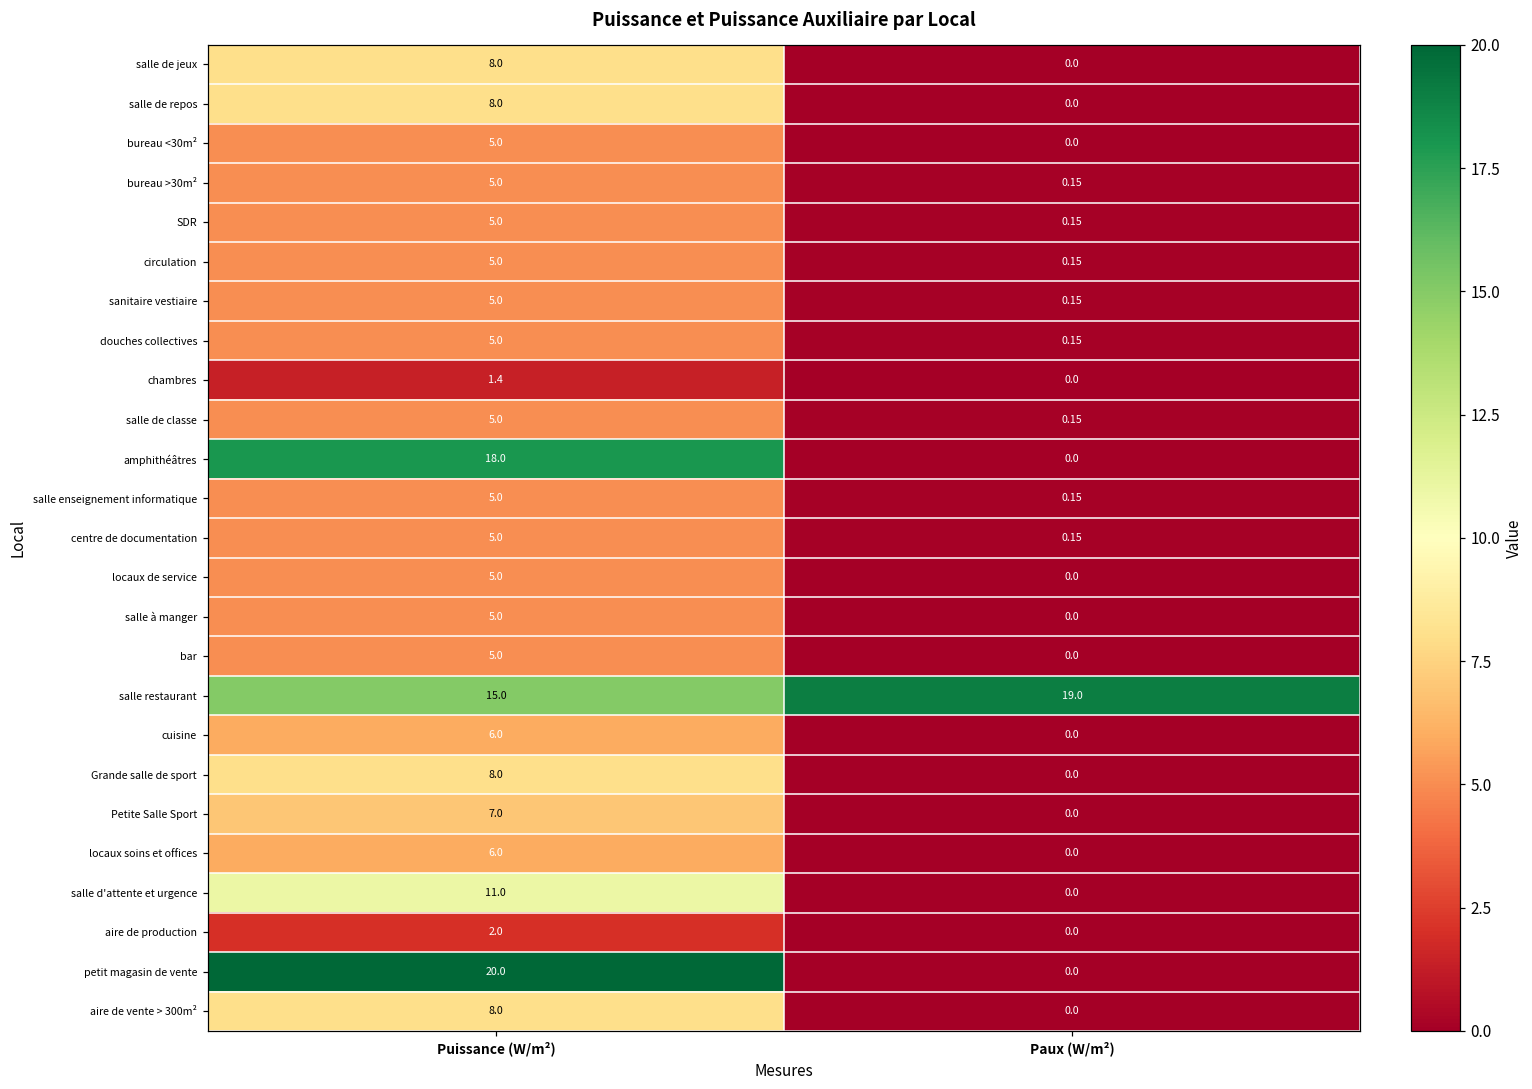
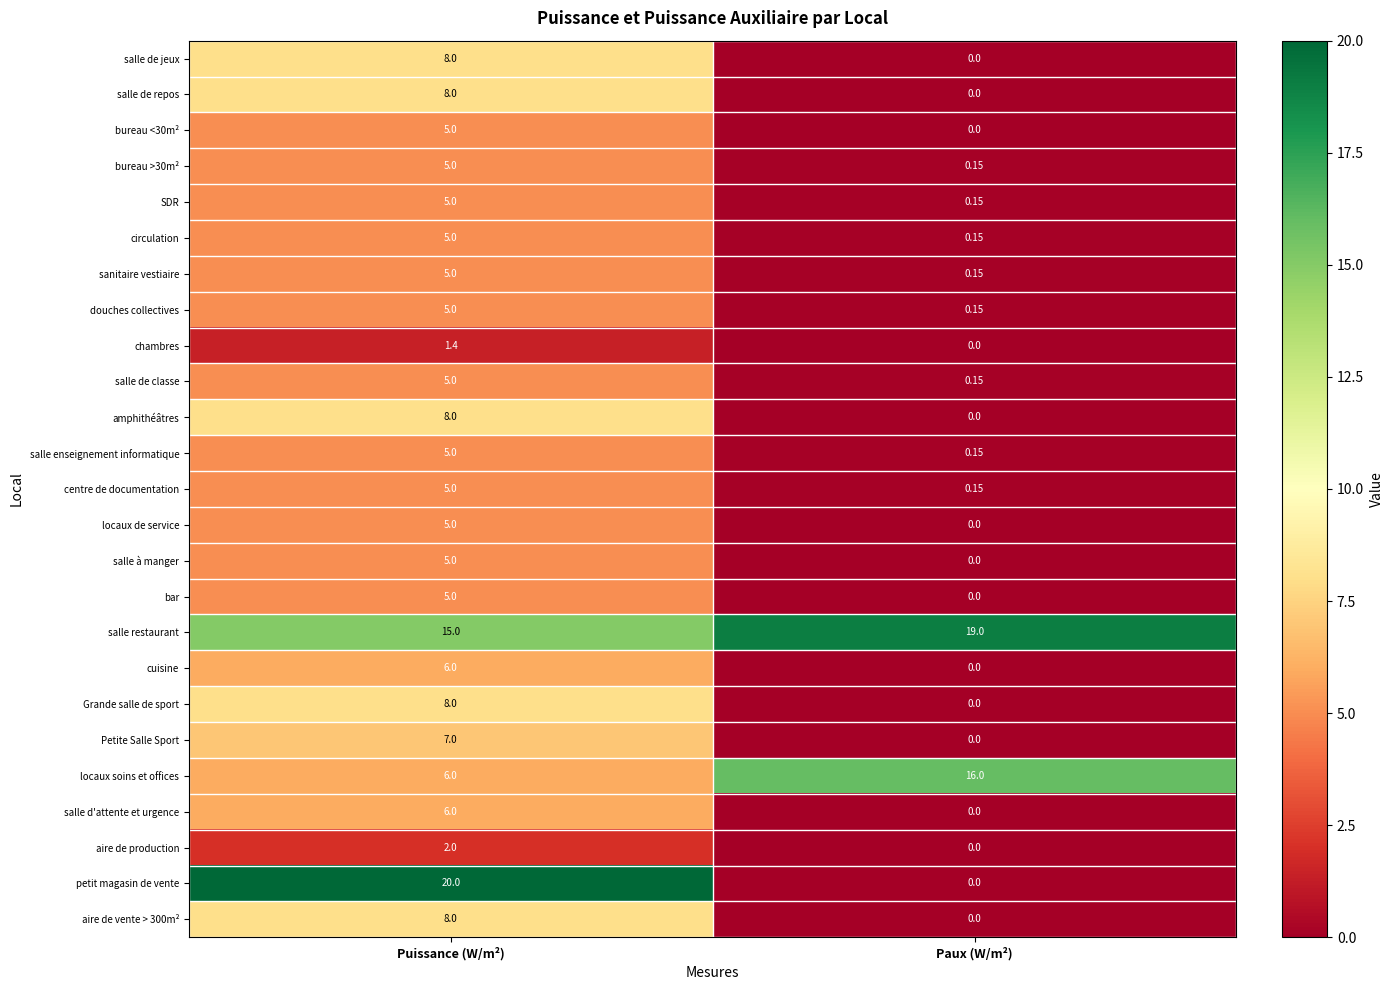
  {
    "salle de jeux": {
      "Puissance (W/m²)": 8.0,
      "Paux (W/m²)": 0.0
    },
    "salle de repos": {
      "Puissance (W/m²)": 8.0,
      "Paux (W/m²)": 0.0
    },
    "bureau <30m²": {
      "Puissance (W/m²)": 5.0,
      "Paux (W/m²)": 0.0
    },
    "bureau >30m²": {
      "Puissance (W/m²)": 5.0,
      "Paux (W/m²)": 0.15
    },
    "SDR": {
      "Puissance (W/m²)": 5.0,
      "Paux (W/m²)": 0.15
    },
    "circulation": {
      "Puissance (W/m²)": 5.0,
      "Paux (W/m²)": 0.15
    },
    "sanitaire vestiaire": {
      "Puissance (W/m²)": 5.0,
      "Paux (W/m²)": 0.15
    },
    "douches collectives": {
      "Puissance (W/m²)": 5.0,
      "Paux (W/m²)": 0.15
    },
    "chambres": {
      "Puissance (W/m²)": 1.4,
      "Paux (W/m²)": 0.0
    },
    "salle de classe": {
      "Puissance (W/m²)": 5.0,
      "Paux (W/m²)": 0.15
    },
    "amphithéâtres": {
-     "Puissance (W/m²)": 18.0,
+     "Puissance (W/m²)": 8.0,
      "Paux (W/m²)": 0.0
    },
    "salle enseignement informatique": {
      "Puissance (W/m²)": 5.0,
      "Paux (W/m²)": 0.15
    },
    "centre de documentation": {
      "Puissance (W/m²)": 5.0,
      "Paux (W/m²)": 0.15
    },
    "locaux de service": {
      "Puissance (W/m²)": 5.0,
      "Paux (W/m²)": 0.0
    },
    "salle à manger": {
      "Puissance (W/m²)": 5.0,
      "Paux (W/m²)": 0.0
    },
    "bar": {
      "Puissance (W/m²)": 5.0,
      "Paux (W/m²)": 0.0
    },
    "salle restaurant": {
      "Puissance (W/m²)": 15.0,
      "Paux (W/m²)": 19.0
    },
    "cuisine": {
      "Puissance (W/m²)": 6.0,
      "Paux (W/m²)": 0.0
    },
    "Grande salle de sport": {
      "Puissance (W/m²)": 8.0,
      "Paux (W/m²)": 0.0
    },
    "Petite Salle Sport": {
      "Puissance (W/m²)": 7.0,
      "Paux (W/m²)": 0.0
    },
    "locaux soins et offices": {
      "Puissance (W/m²)": 6.0,
-     "Paux (W/m²)": 0.0
+     "Paux (W/m²)": 16.0
    },
    "salle d'attente et urgence": {
-     "Puissance (W/m²)": 11.0,
+     "Puissance (W/m²)": 6.0,
      "Paux (W/m²)": 0.0
    },
    "aire de production": {
      "Puissance (W/m²)": 2.0,
      "Paux (W/m²)": 0.0
    },
    "petit magasin de vente": {
      "Puissance (W/m²)": 20.0,
      "Paux (W/m²)": 0.0
    },
    "aire de vente > 300m²": {
      "Puissance (W/m²)": 8.0,
      "Paux (W/m²)": 0.0
    }
  }
